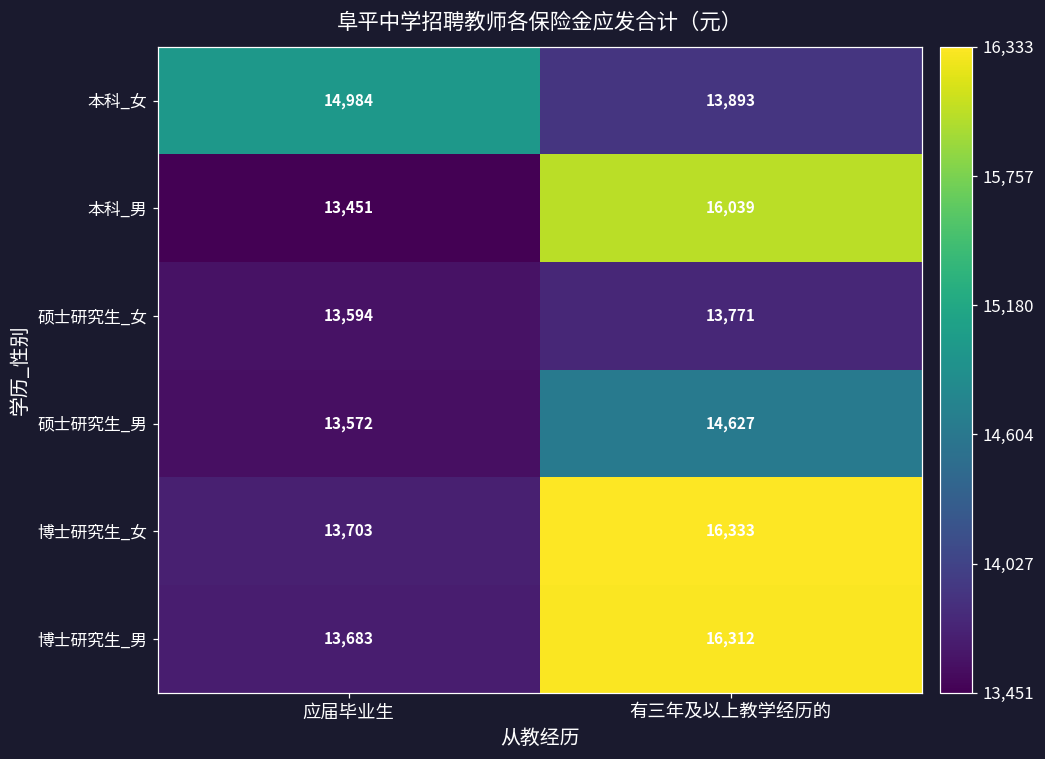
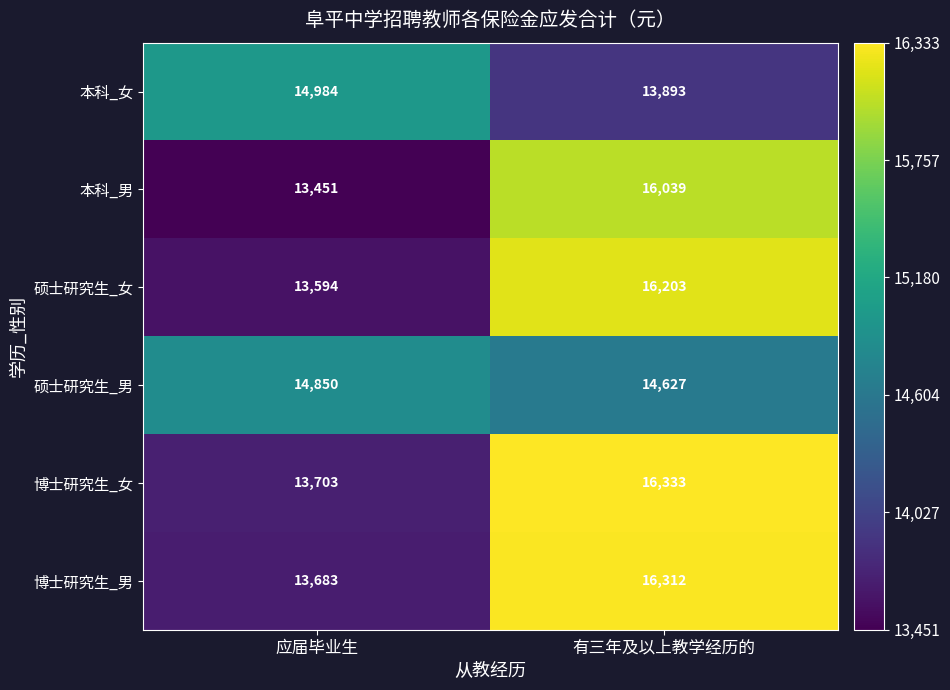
  {
    "本科_女": {
      "应届毕业生": "14,984",
      "有三年及以上教学经历的": "13,893"
    },
    "本科_男": {
      "应届毕业生": "13,451",
      "有三年及以上教学经历的": "16,039"
    },
    "硕士研究生_女": {
      "应届毕业生": "13,594",
-     "有三年及以上教学经历的": "13,771"
+     "有三年及以上教学经历的": "16,203"
    },
    "硕士研究生_男": {
-     "应届毕业生": "13,572",
+     "应届毕业生": "14,850",
      "有三年及以上教学经历的": "14,627"
    },
    "博士研究生_女": {
      "应届毕业生": "13,703",
      "有三年及以上教学经历的": "16,333"
    },
    "博士研究生_男": {
      "应届毕业生": "13,683",
      "有三年及以上教学经历的": "16,312"
    }
  }
